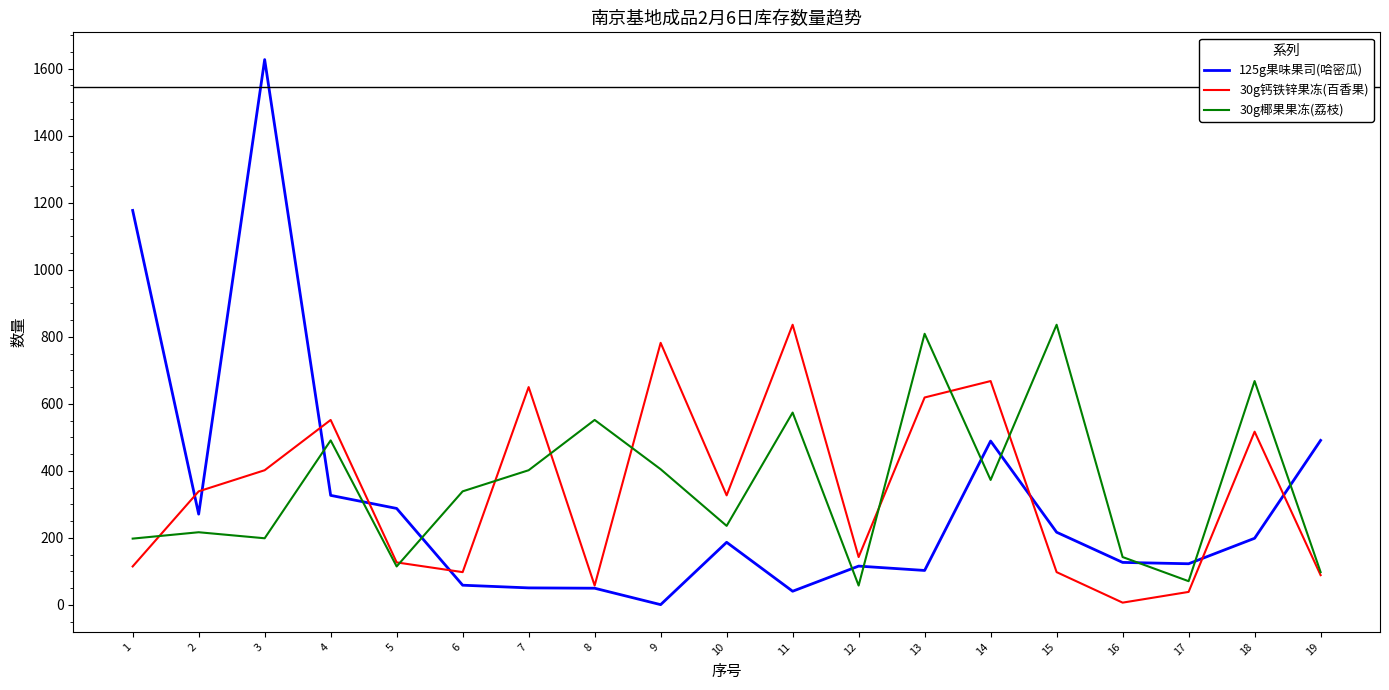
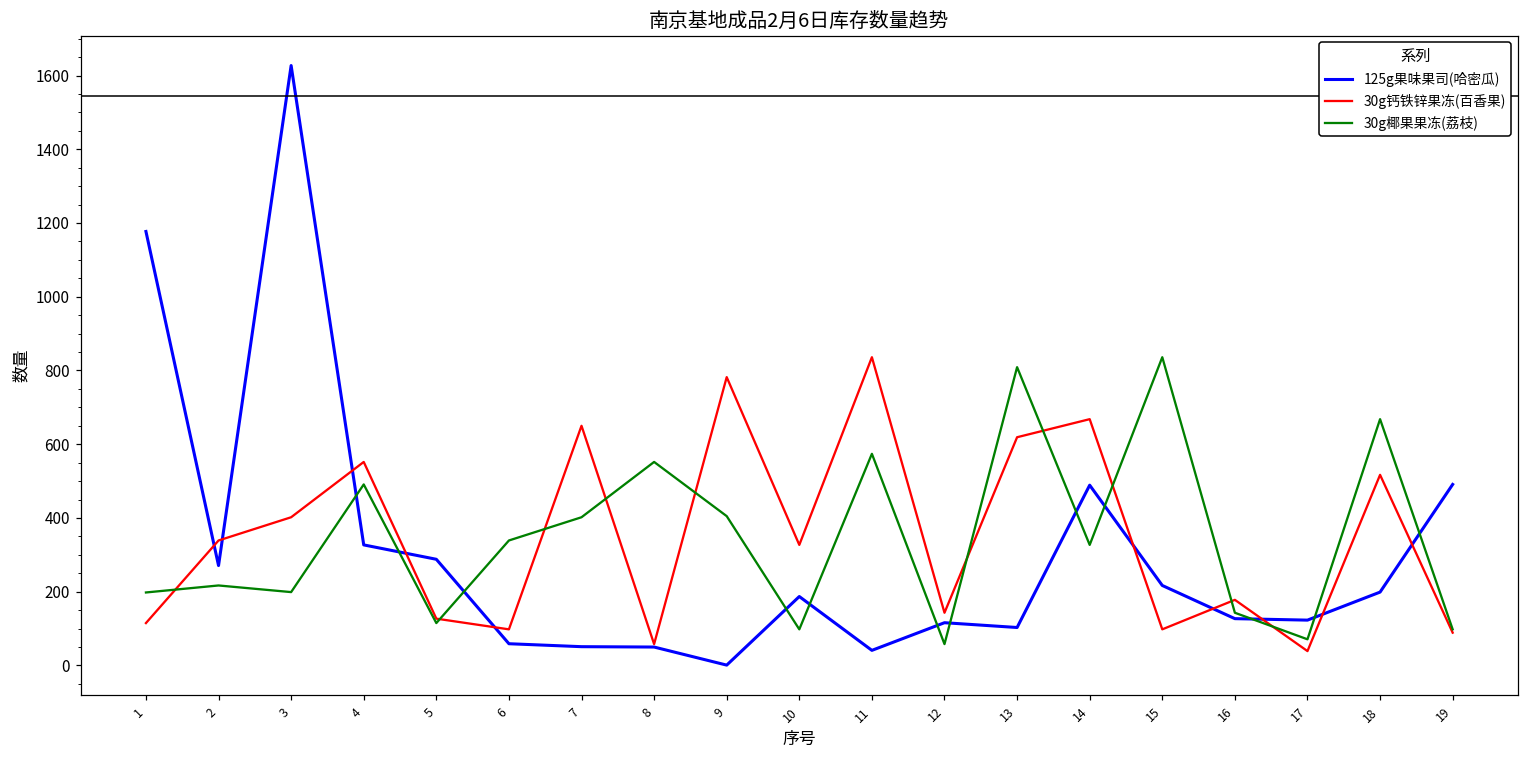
  {
    "125g果味果司(哈密瓜)": {
      "1": 1180,
      "2": 270,
      "3": 1630,
      "4": 330,
      "5": 290,
      "6": 60,
      "7": 50,
      "8": 50,
      "9": 0,
      "10": 190,
      "11": 40,
      "12": 120,
      "13": 100,
      "14": 490,
      "15": 220,
      "16": 130,
      "17": 120,
      "18": 200,
      "19": 490
    },
    "30g钙铁锌果冻(百香果)": {
      "1": 120,
      "2": 340,
      "3": 400,
      "4": 550,
      "5": 130,
      "6": 100,
      "7": 650,
      "8": 60,
      "9": 780,
      "10": 330,
      "11": 840,
      "12": 140,
      "13": 620,
      "14": 670,
      "15": 100,
-     "16": 10,
+     "16": 180,
      "17": 40,
      "18": 520,
      "19": 90
    },
    "30g椰果果冻(荔枝)": {
      "1": 200,
      "2": 220,
      "3": 200,
      "4": 490,
      "5": 120,
      "6": 340,
      "7": 400,
      "8": 550,
      "9": 410,
-     "10": 240,
+     "10": 100,
      "11": 570,
      "12": 60,
      "13": 810,
-     "14": 370,
+     "14": 330,
      "15": 840,
      "16": 140,
      "17": 70,
      "18": 670,
      "19": 100
    }
  }
